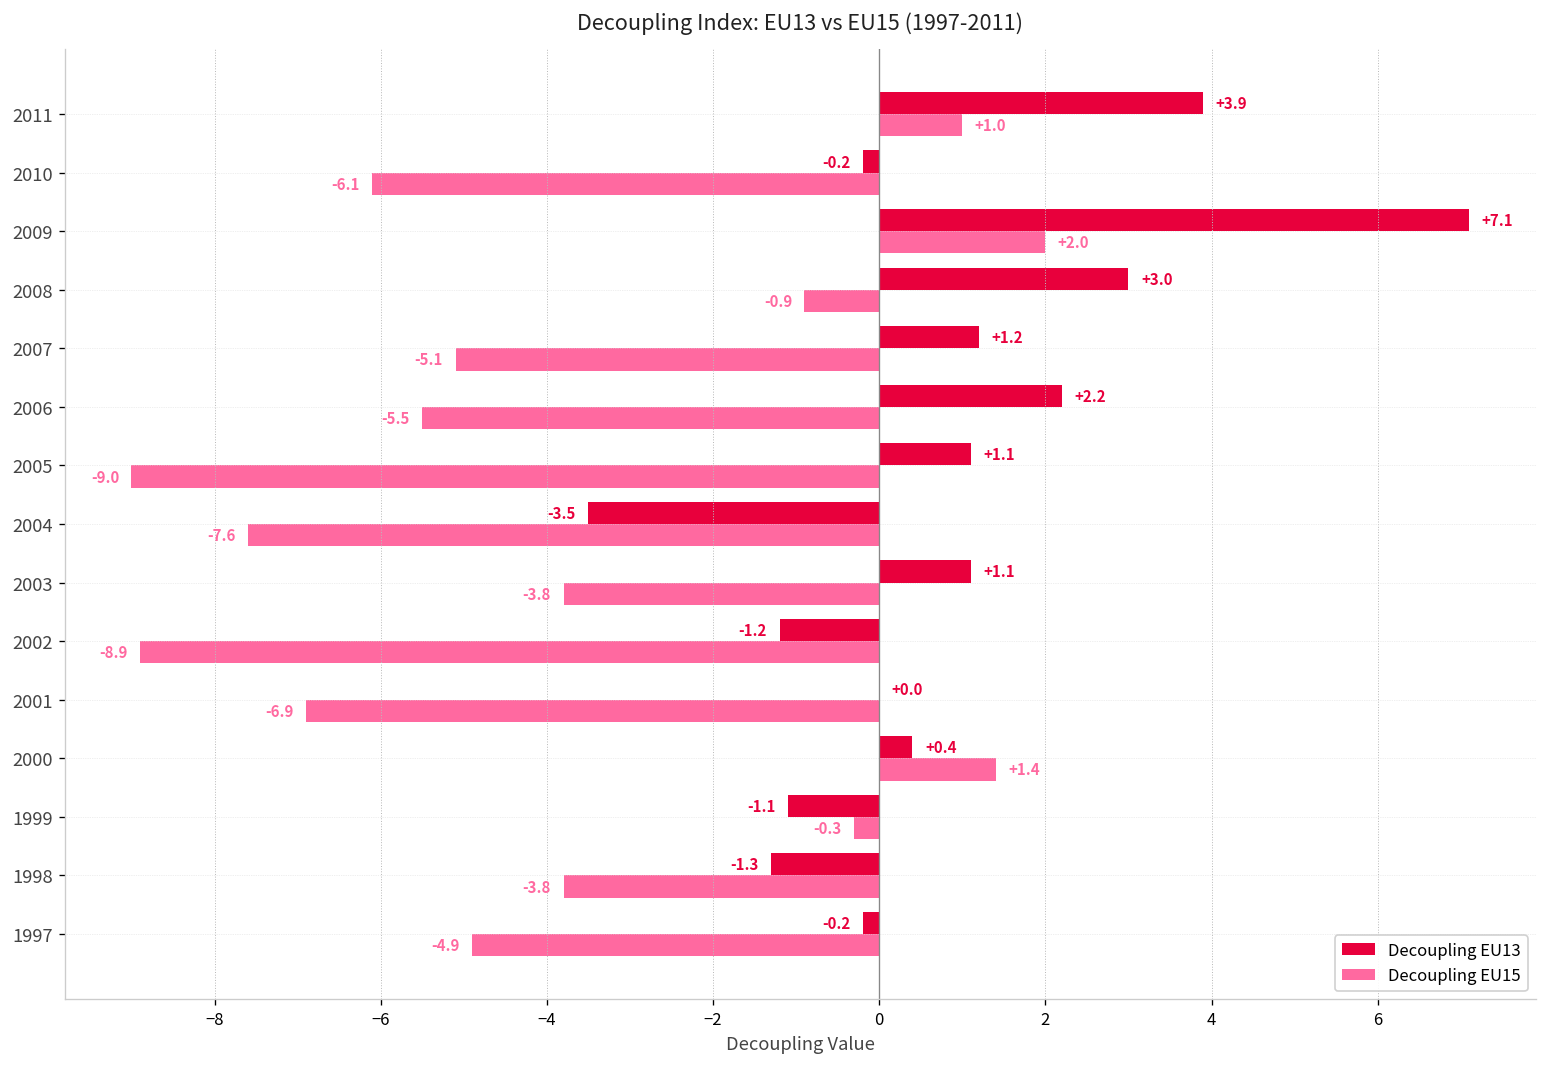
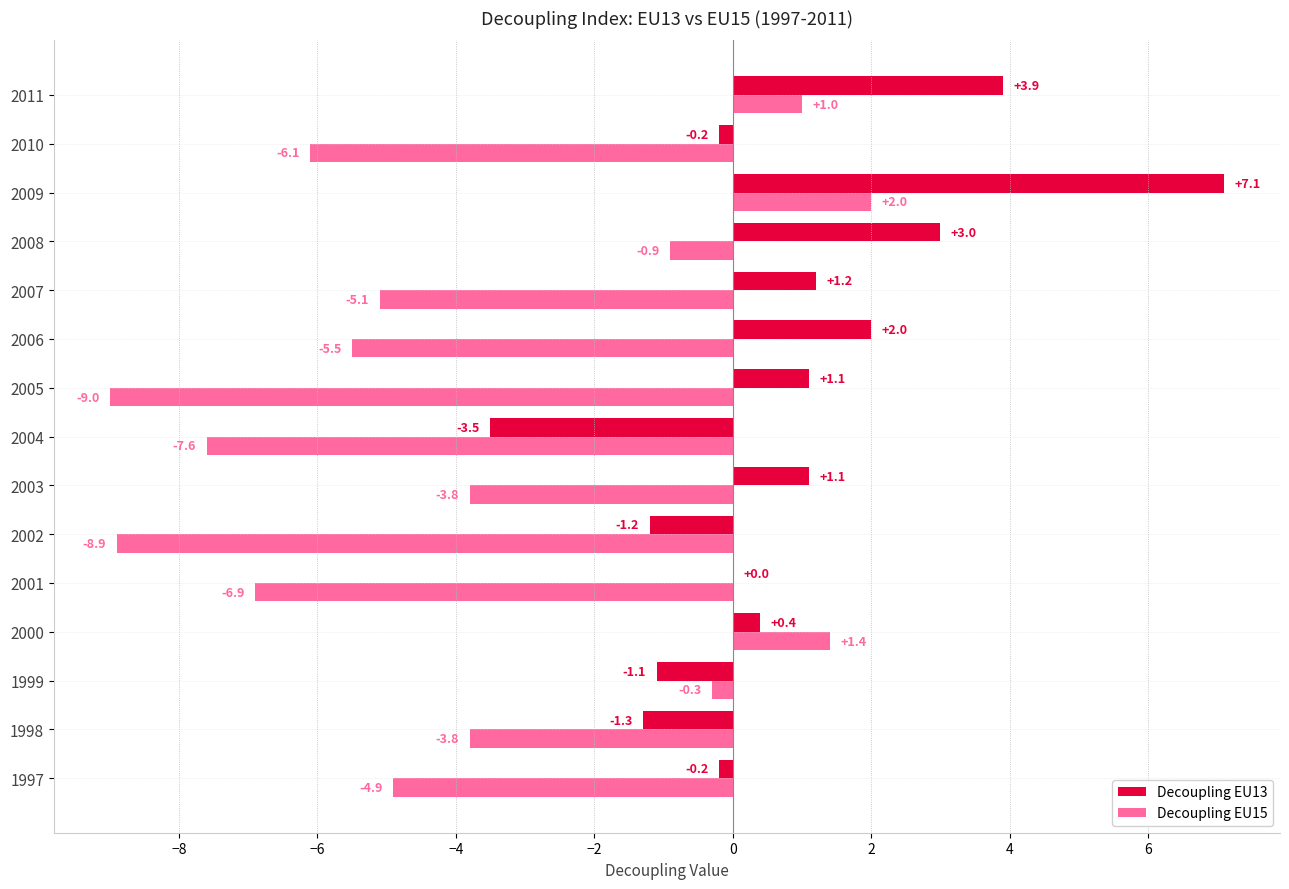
  {
    "Decoupling EU13": {
      "2011": "+3.9",
      "2010": "-0.2",
      "2009": "+7.1",
      "2008": "+3.0",
      "2007": "+1.2",
-     "2006": "+2.2",
+     "2006": "+2.0",
      "2005": "+1.1",
      "2004": "-3.5",
      "2003": "+1.1",
      "2002": "-1.2",
      "2001": "+0.0",
      "2000": "+0.4",
      "1999": "-1.1",
      "1998": "-1.3",
      "1997": "-0.2"
    },
    "Decoupling EU15": {
      "2011": "+1.0",
      "2010": "-6.1",
      "2009": "+2.0",
      "2008": "-0.9",
      "2007": "-5.1",
      "2006": "-5.5",
      "2005": "-9.0",
      "2004": "-7.6",
      "2003": "-3.8",
      "2002": "-8.9",
      "2001": "-6.9",
      "2000": "+1.4",
      "1999": "-0.3",
      "1998": "-3.8",
      "1997": "-4.9"
    }
  }
